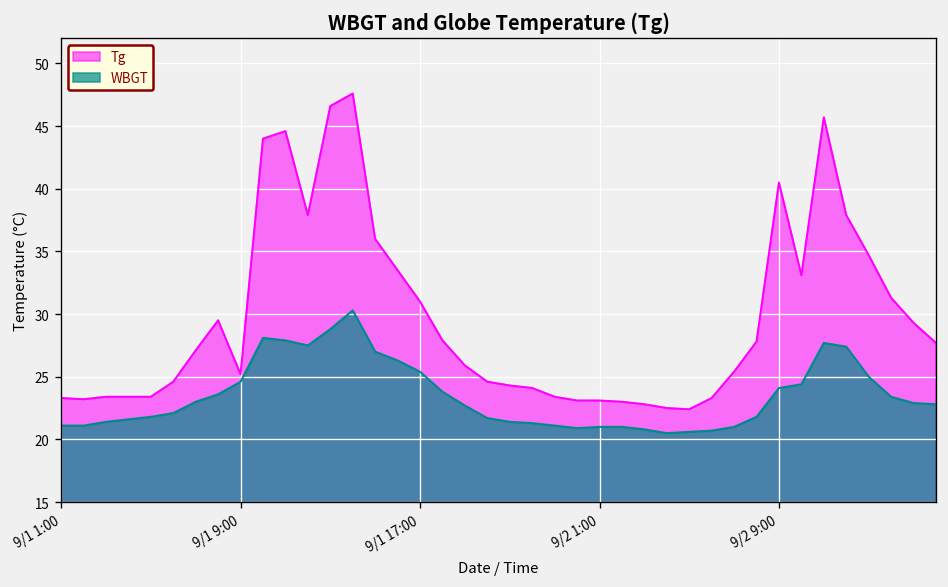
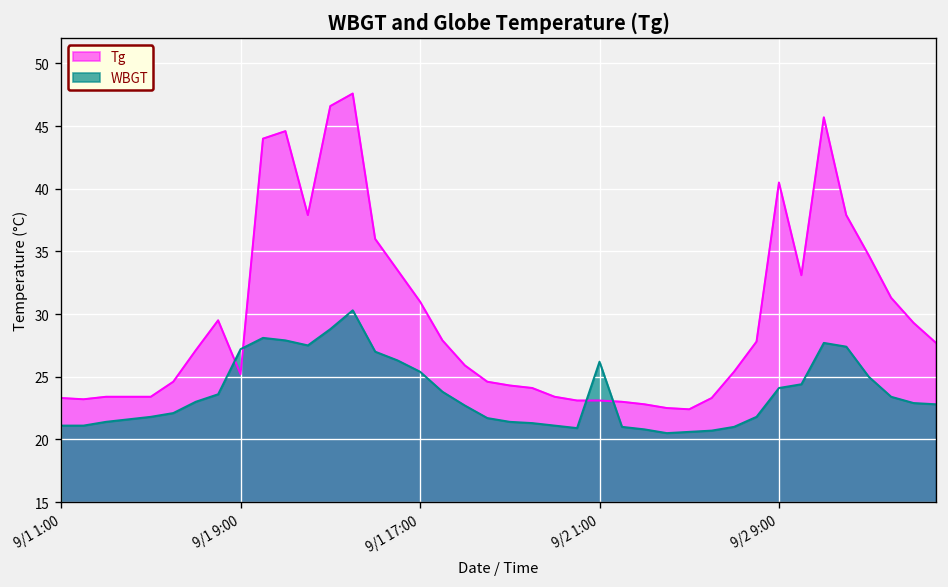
  {
    "Tg": {
      "9/1 1:00": 23.3,
      "9/1 9:00": 25.2,
      "9/1 17:00": 31.0,
      "9/2 1:00": 23.1,
      "9/2 9:00": 40.5
    },
    "WBGT": {
      "9/1 1:00": 21.1,
-     "9/1 9:00": 24.6,
+     "9/1 9:00": 27.2,
      "9/1 17:00": 25.4,
-     "9/2 1:00": 21.0,
+     "9/2 1:00": 26.2,
      "9/2 9:00": 24.1
    }
  }
